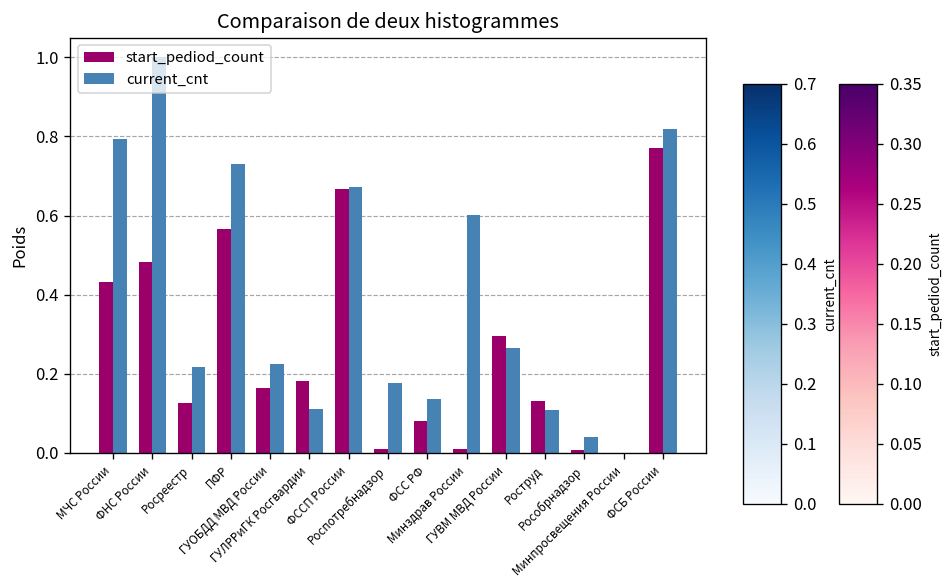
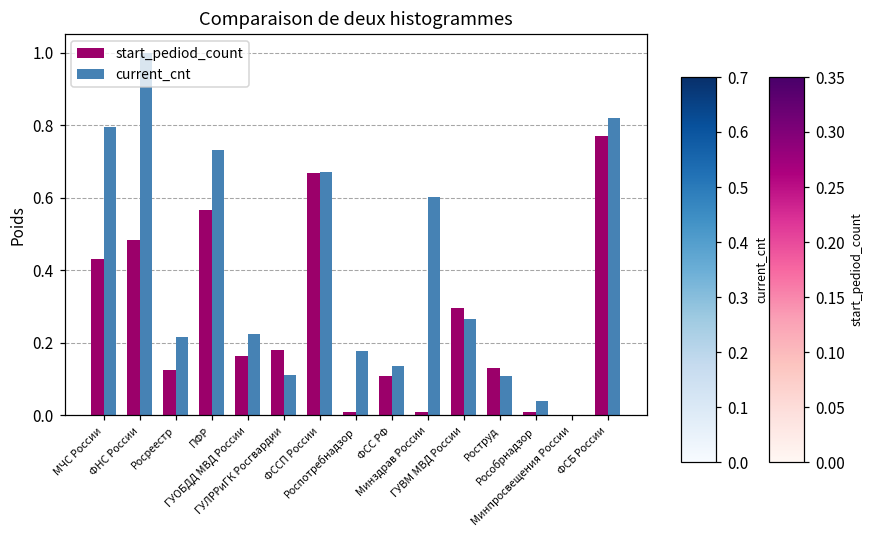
  {
    "start_pediod_count": {
      "МЧС России": 0.43,
      "ФНС России": 0.48,
      "Росреестр": 0.13,
      "ПФР": 0.57,
      "ГУОБДД МВД России": 0.16,
      "ГУЛРРиГК Росгвардии": 0.18,
      "ФССП России": 0.67,
      "Роспотребнадзор": 0.01,
-     "ФСС РФ": 0.08,
+     "ФСС РФ": 0.11,
      "Минздрав России": 0.01,
      "ГУВМ МВД России": 0.30,
      "Роструд": 0.13,
      "Рособрнадзор": 0.01,
      "Минпросвещения России": 0.00,
      "ФСБ России": 0.77
    },
    "current_cnt": {
      "МЧС России": 0.79,
      "Росреестр": 0.22,
      "ПФР": 0.73,
      "ГУОБДД МВД России": 0.22,
      "ГУЛРРиГК Росгвардии": 0.11,
      "ФССП России": 0.67,
      "Роспотребнадзор": 0.18,
      "ФСС РФ": 0.13,
      "Минздрав России": 0.60,
      "ГУВМ МВД России": 0.27,
      "Роструд": 0.11,
      "Рособрнадзор": 0.04,
      "Минпросвещения России": 0.00,
      "ФСБ России": 0.82
    }
  }
